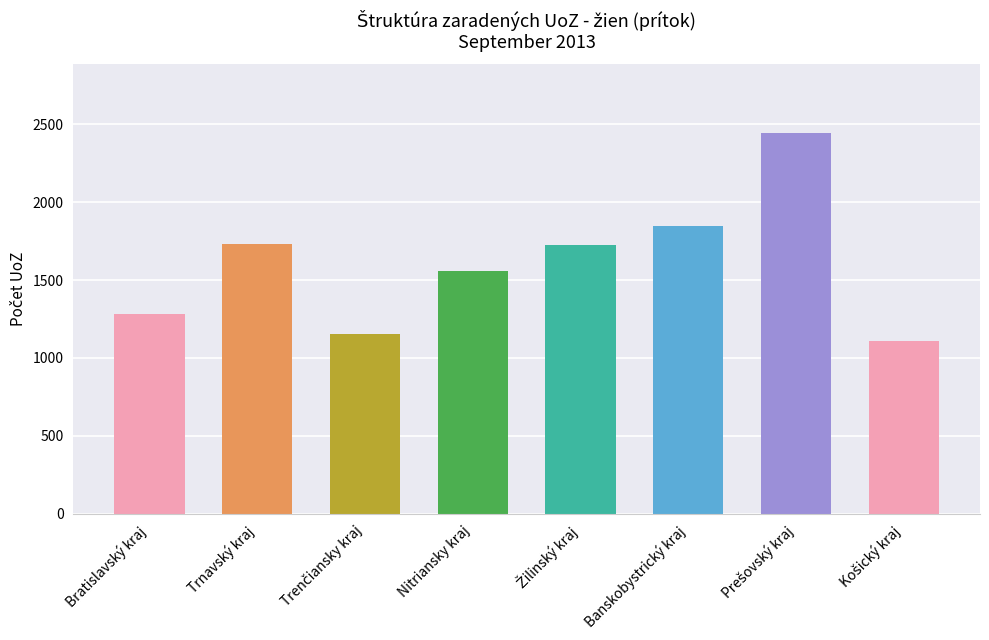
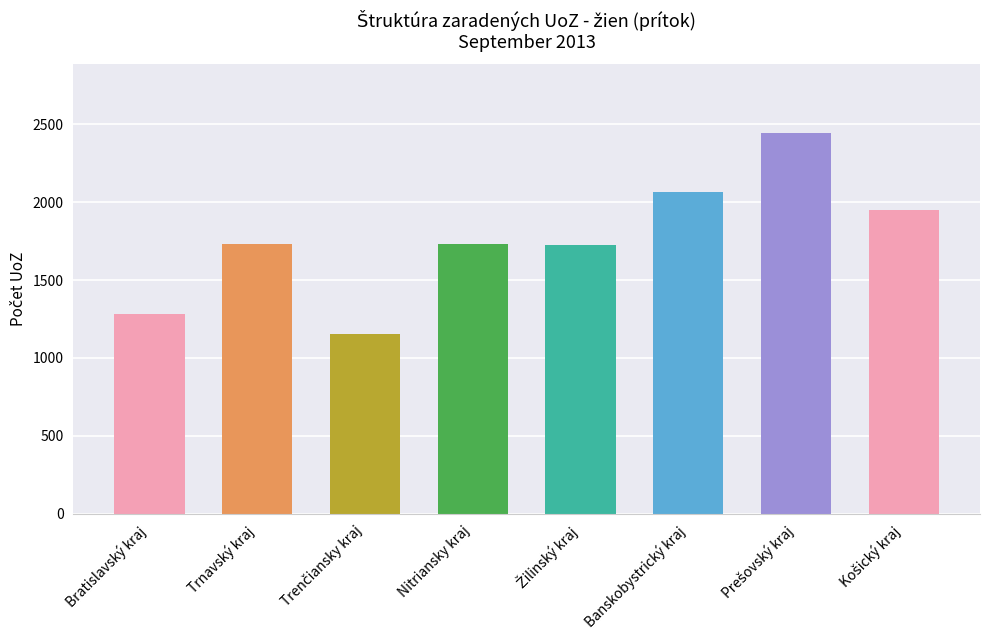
  {
    "Bratislavský kraj": 1280,
    "Trnavský kraj": 1730,
    "Trenčiansky kraj": 1160,
-   "Nitriansky kraj": 1560,
+   "Nitriansky kraj": 1730,
    "Žilinský kraj": 1720,
-   "Banskobystrický kraj": 1850,
+   "Banskobystrický kraj": 2070,
    "Prešovský kraj": 2440,
-   "Košický kraj": 1110
+   "Košický kraj": 1950
  }
